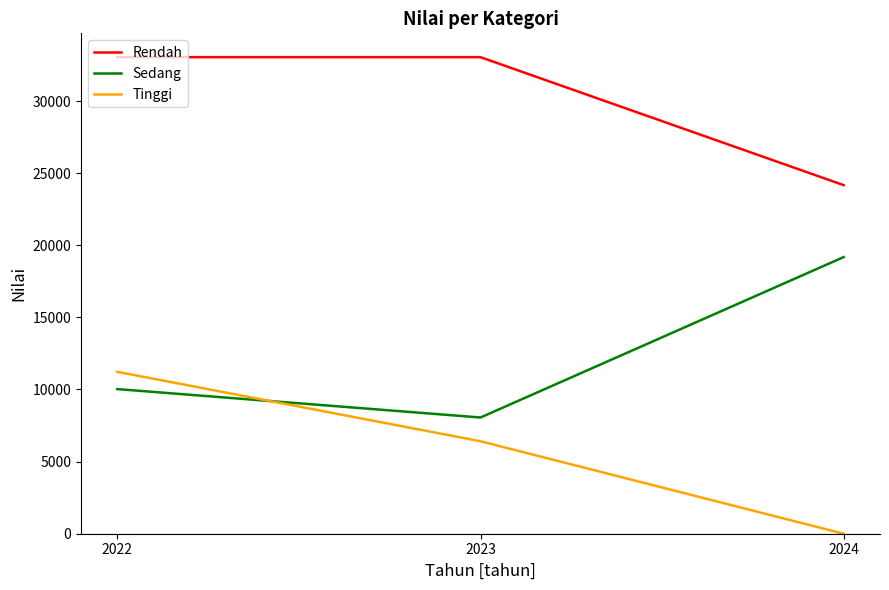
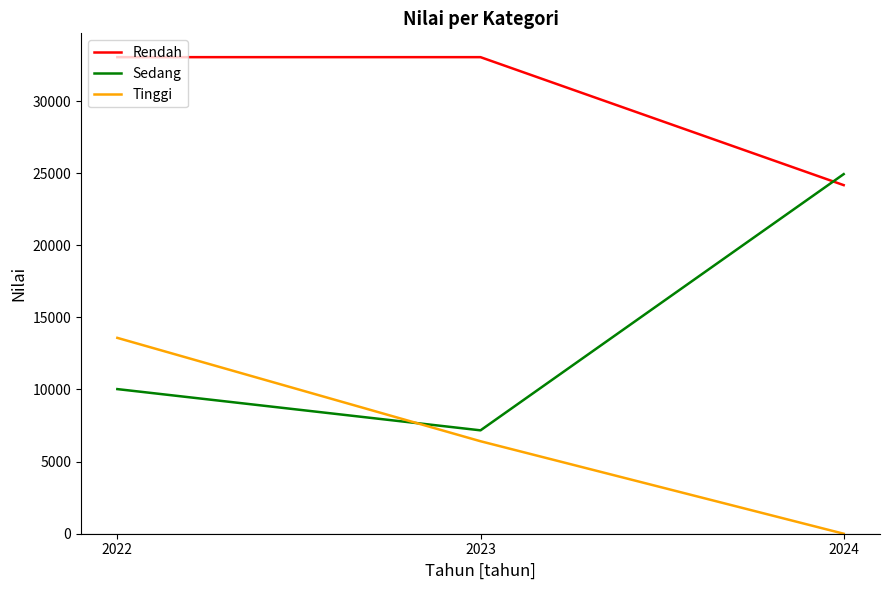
  {
    "Rendah": {
      "2023": 33000,
      "2024": 24200
    },
    "Sedang": {
      "2022": 10000,
-     "2023": 8100,
-     "2024": 19200
+     "2023": 7200,
+     "2024": 24900
    },
    "Tinggi": {
-     "2022": 11200,
+     "2022": 13600,
      "2023": 6400,
      "2024": 0
    }
  }
